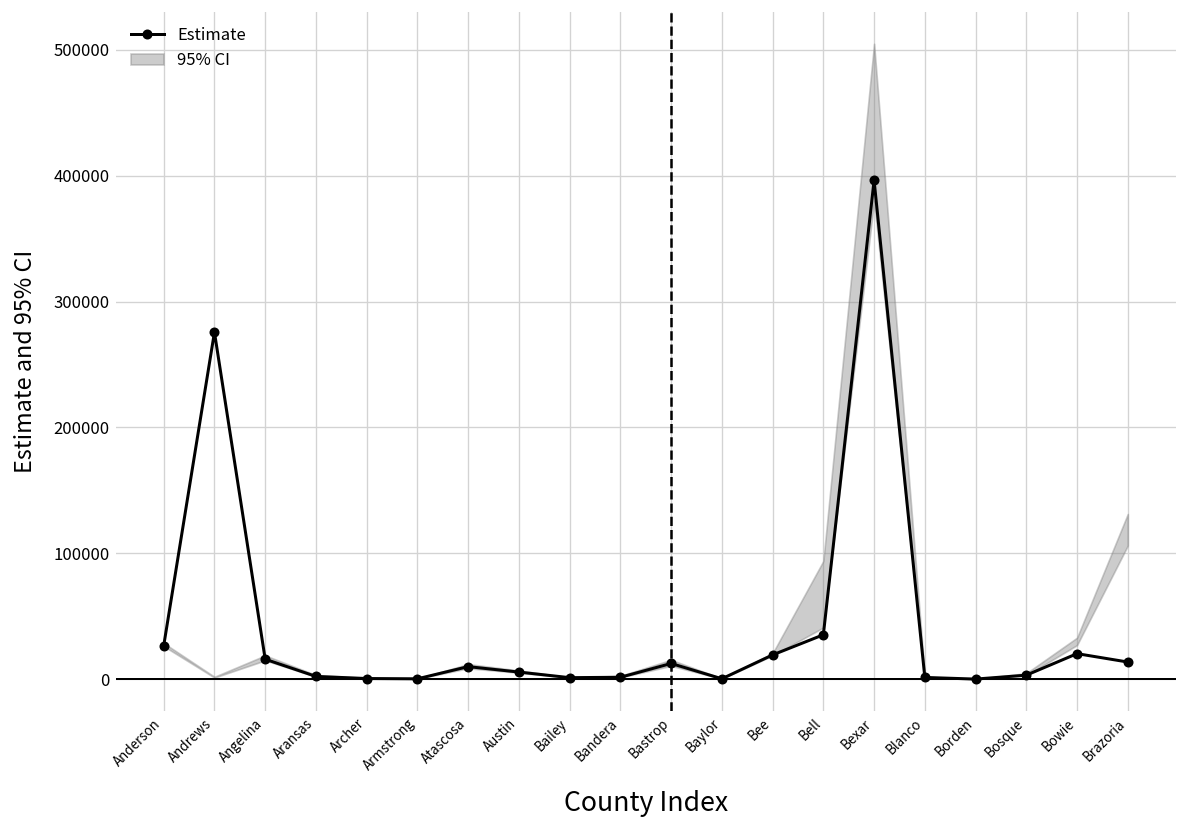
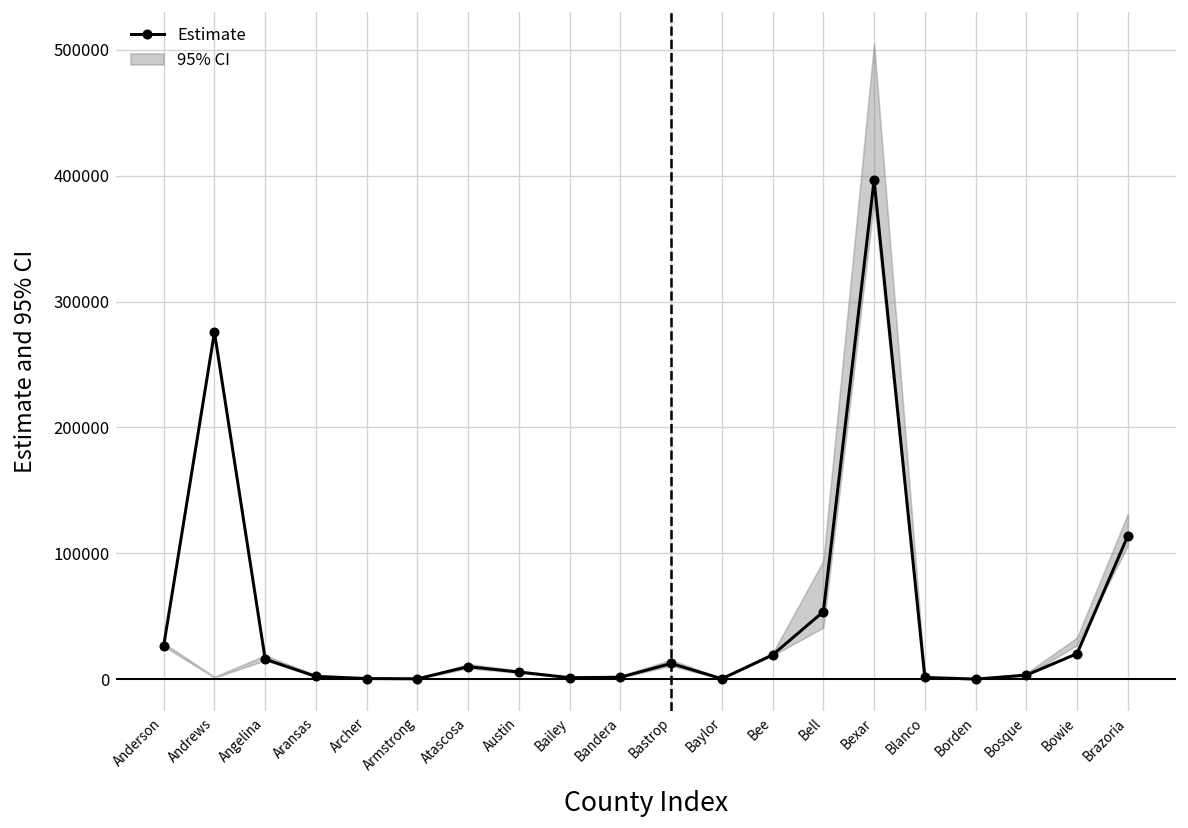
  {
    "Estimate": {
      "Andrews": 276000,
      "Angelina": 16000,
      "Bastrop": 12000,
-     "Bell": 35000,
+     "Bell": 54000,
      "Bexar": 396000,
      "Bowie": 20000,
-     "Brazoria": 14000
+     "Brazoria": 114000
    }
  }
